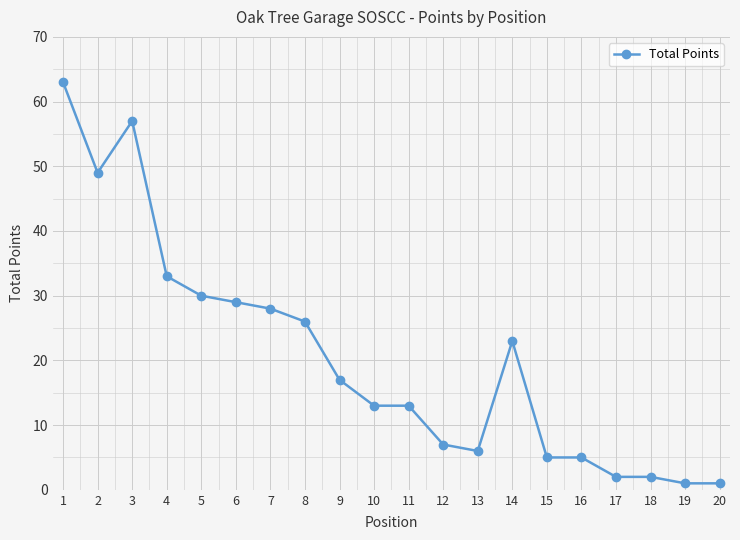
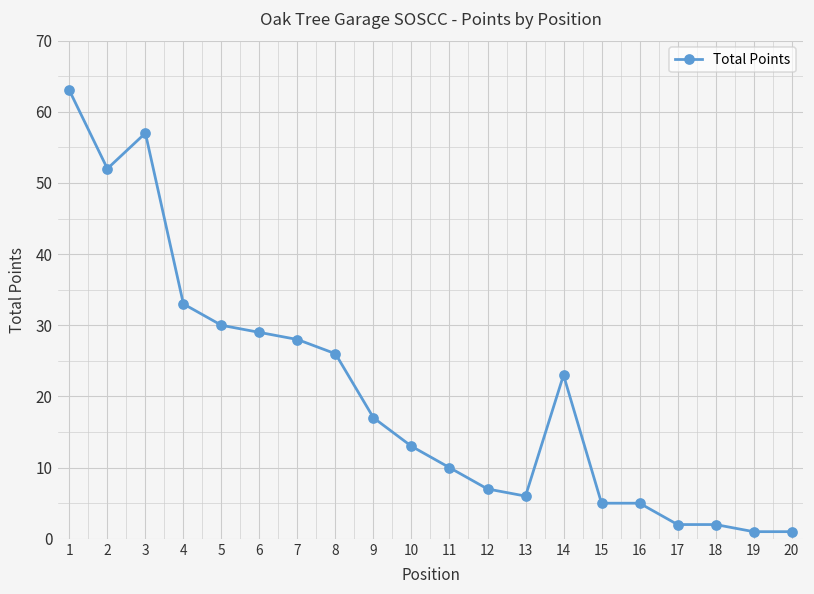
  {
    "1": 63,
-   "2": 49,
+   "2": 52,
    "3": 57,
    "4": 33,
    "5": 30,
    "6": 29,
    "7": 28,
    "8": 26,
    "9": 17,
    "10": 13,
-   "11": 13,
+   "11": 10,
    "12": 7,
    "13": 6,
    "14": 23,
    "15": 5,
    "16": 5,
    "17": 2,
    "18": 2,
    "19": 1,
    "20": 1
  }
